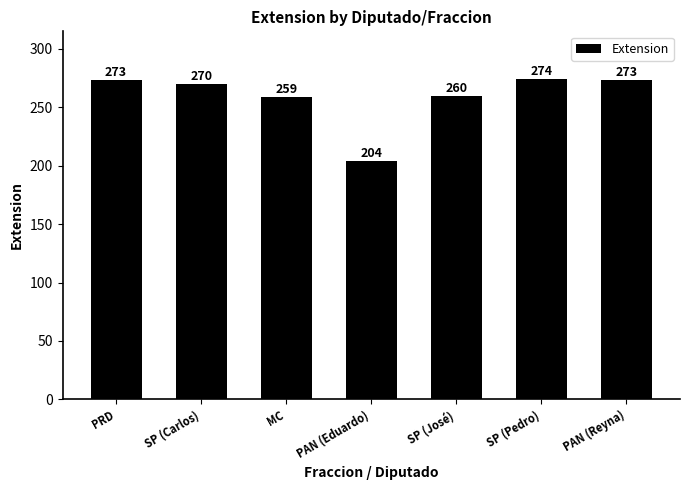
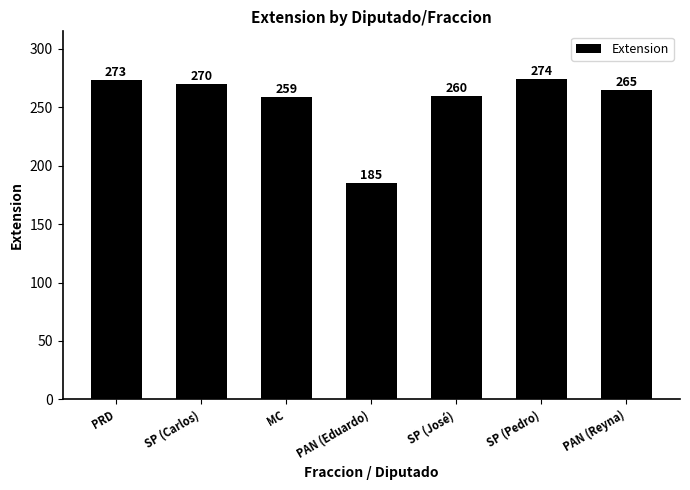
  {
    "PRD": 273,
    "SP (Carlos)": 270,
    "MC": 259,
-   "PAN (Eduardo)": 204,
+   "PAN (Eduardo)": 185,
    "SP (José)": 260,
    "SP (Pedro)": 274,
-   "PAN (Reyna)": 273
+   "PAN (Reyna)": 265
  }
